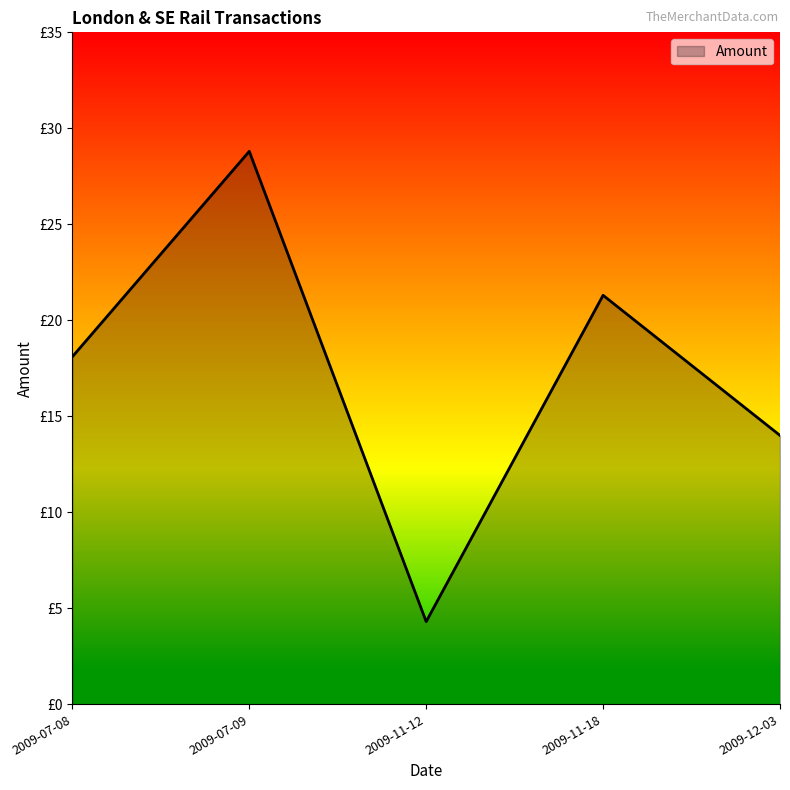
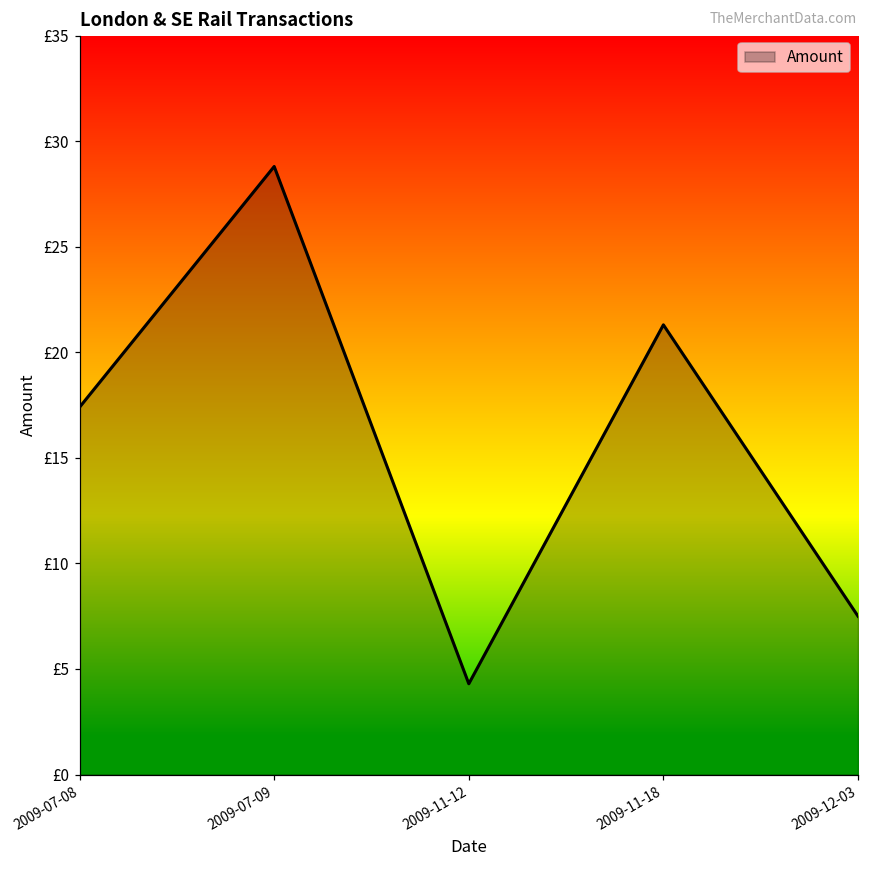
  {
-   "2009-07-08": "£18.1",
+   "2009-07-08": "£17.4",
    "2009-07-09": "£28.8",
    "2009-11-12": "£4.3",
    "2009-11-18": "£21.3",
-   "2009-12-03": "£14.0"
+   "2009-12-03": "£7.5"
  }
